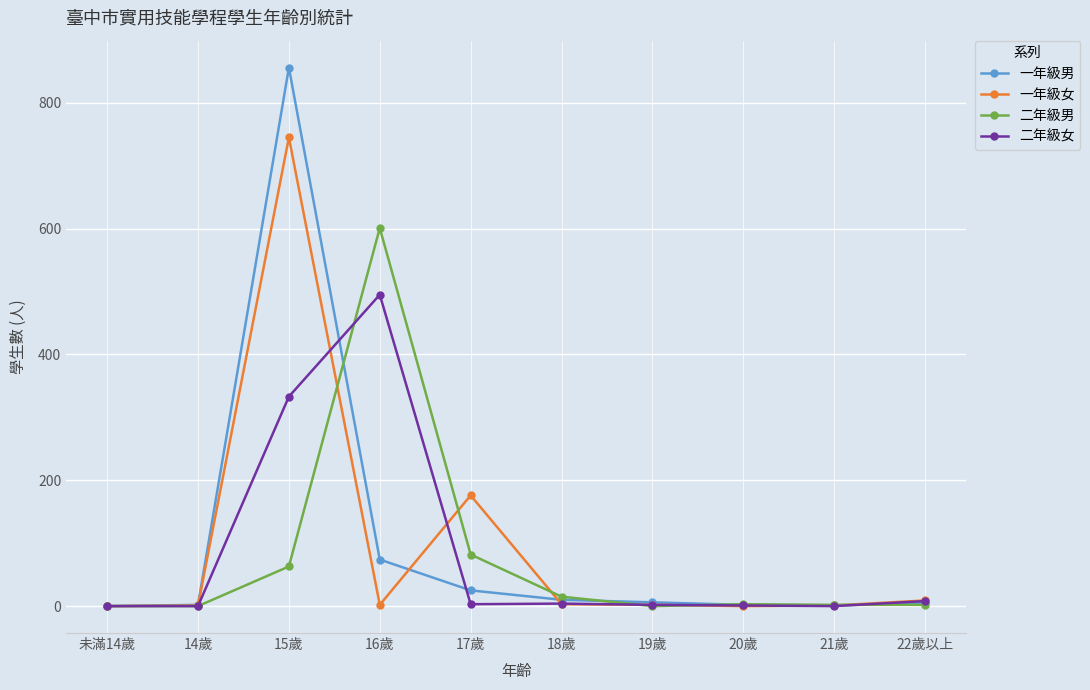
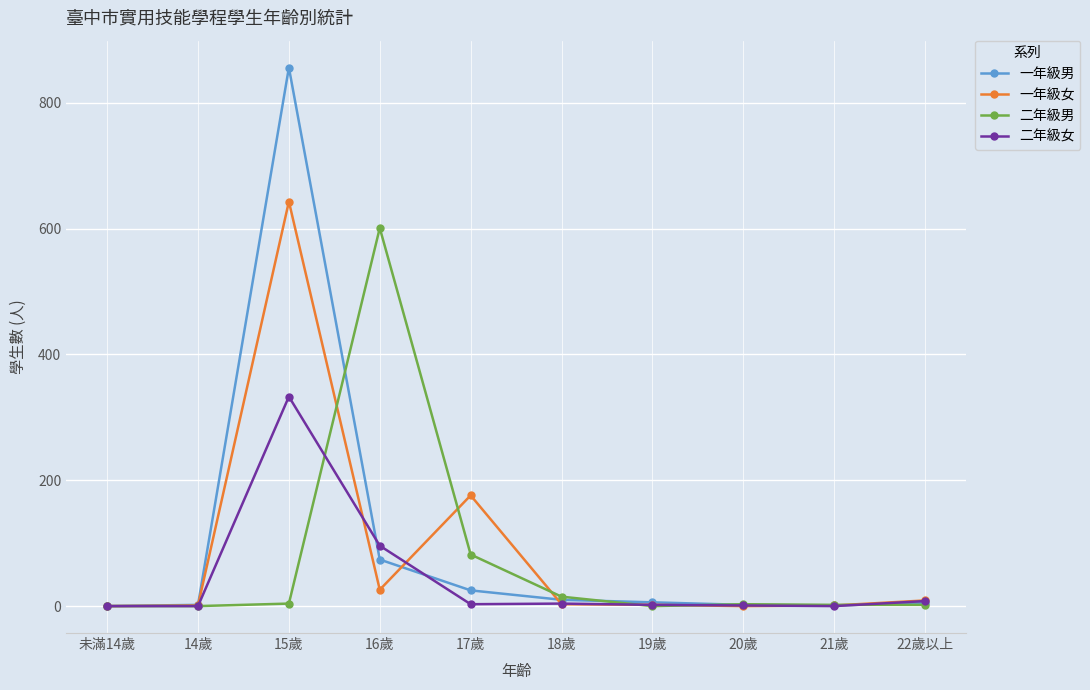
  {
    "一年級男": {
      "15歲": 860,
      "16歲": 70,
      "17歲": 30,
      "18歲": 10
    },
    "一年級女": {
-     "15歲": 750,
-     "16歲": 0,
+     "15歲": 640,
+     "16歲": 30,
      "17歲": 180
    },
    "二年級男": {
-     "15歲": 60,
+     "15歲": 0,
      "16歲": 600,
      "17歲": 80,
      "18歲": 20
    },
    "二年級女": {
      "15歲": 330,
-     "16歲": 500,
+     "16歲": 100,
      "17歲": 0
    }
  }
